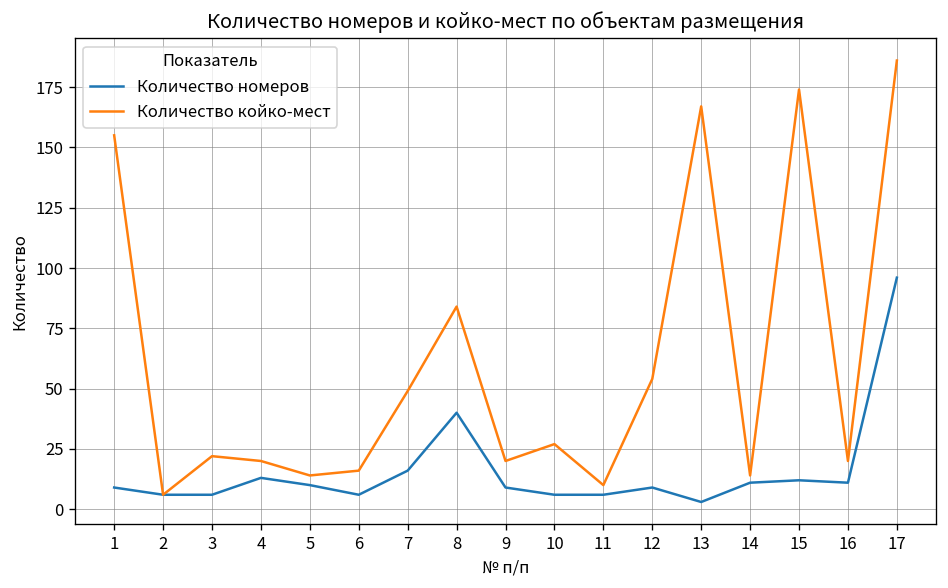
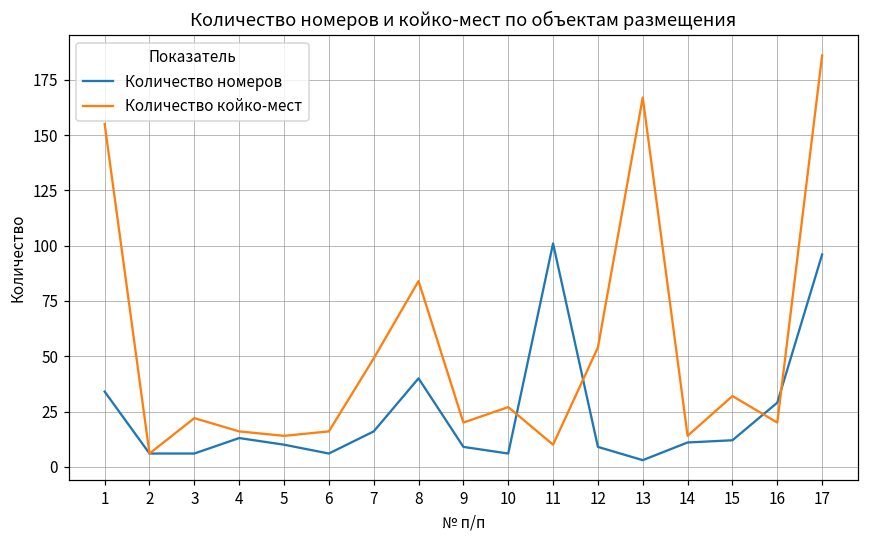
  {
    "Количество номеров": {
-     "1": 9,
+     "1": 34,
      "3": 6,
      "4": 13,
      "5": 10,
      "6": 6,
      "7": 16,
      "8": 40,
      "9": 9,
      "10": 6,
-     "11": 6,
+     "11": 101,
      "12": 9,
      "13": 3,
      "14": 11,
      "15": 12,
-     "16": 11,
+     "16": 29,
      "17": 96
    },
    "Количество койко-мест": {
      "1": 155,
      "3": 22,
-     "4": 20,
+     "4": 16,
      "5": 14,
      "6": 16,
      "7": 49,
      "8": 84,
      "9": 20,
      "10": 27,
      "11": 10,
      "12": 54,
      "13": 167,
      "14": 14,
-     "15": 174,
+     "15": 32,
      "16": 20,
      "17": 186
    }
  }
